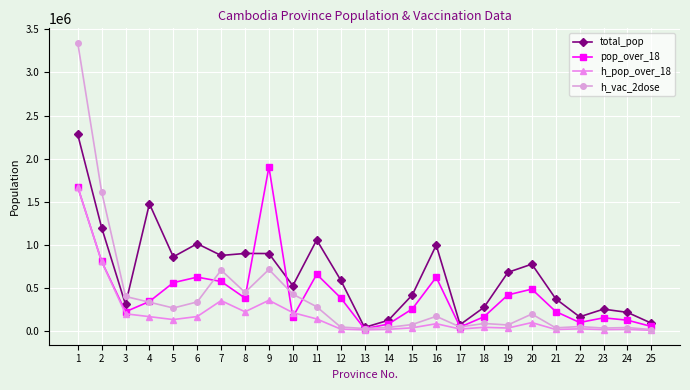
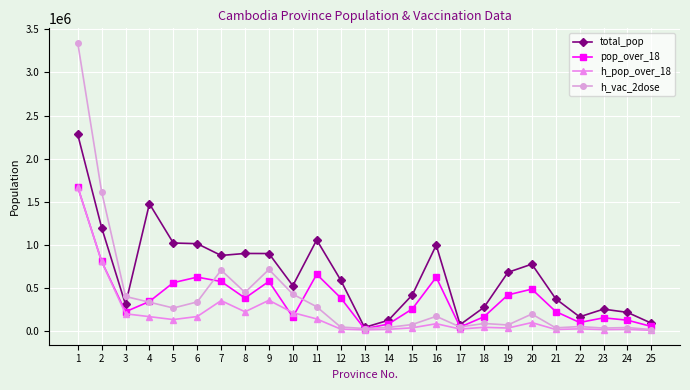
  {
    "total_pop": {
      "1": 2300000,
      "2": 1200000,
      "3": 300000,
      "4": 1500000,
-     "5": 900000,
+     "5": 1000000,
      "6": 1000000,
      "7": 900000,
      "8": 900000,
      "9": 900000,
      "10": 500000,
      "11": 1100000,
      "12": 600000,
      "14": 100000,
      "15": 400000,
      "16": 1000000,
      "18": 300000,
      "19": 700000,
      "20": 800000,
      "21": 400000,
      "22": 200000,
      "23": 300000,
      "24": 200000,
      "25": 100000
    },
    "pop_over_18": {
      "5": 600000,
      "6": 600000,
      "7": 600000,
      "8": 400000,
-     "9": 1900000,
+     "9": 600000,
      "10": 200000,
      "11": 700000,
      "12": 400000,
      "14": 100000,
      "15": 300000,
      "16": 600000,
      "18": 200000,
      "19": 400000,
      "20": 500000,
      "21": 200000,
      "22": 100000,
      "23": 200000,
      "24": 100000,
      "25": 100000
    }
  }
